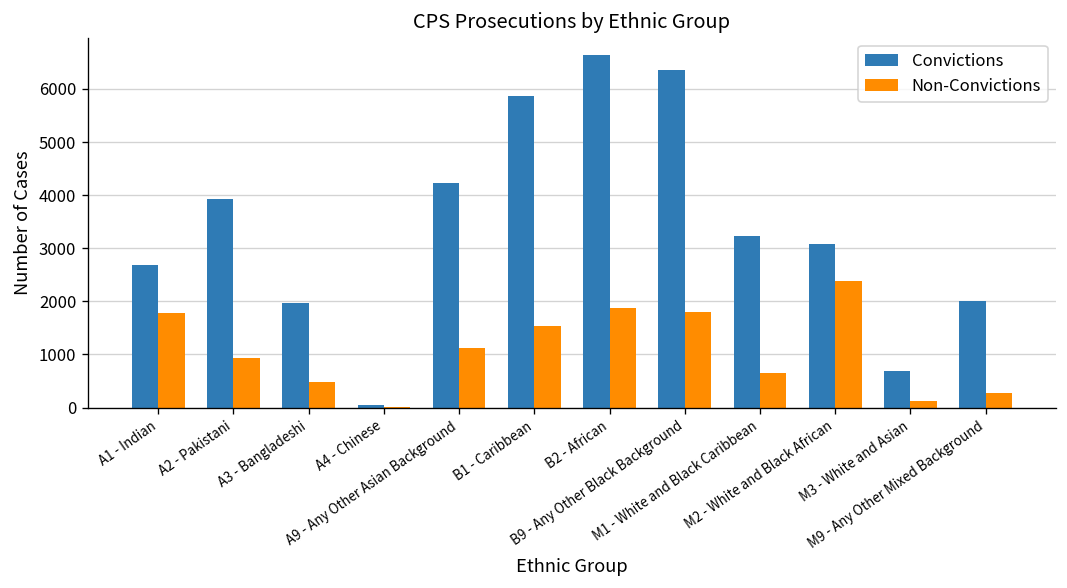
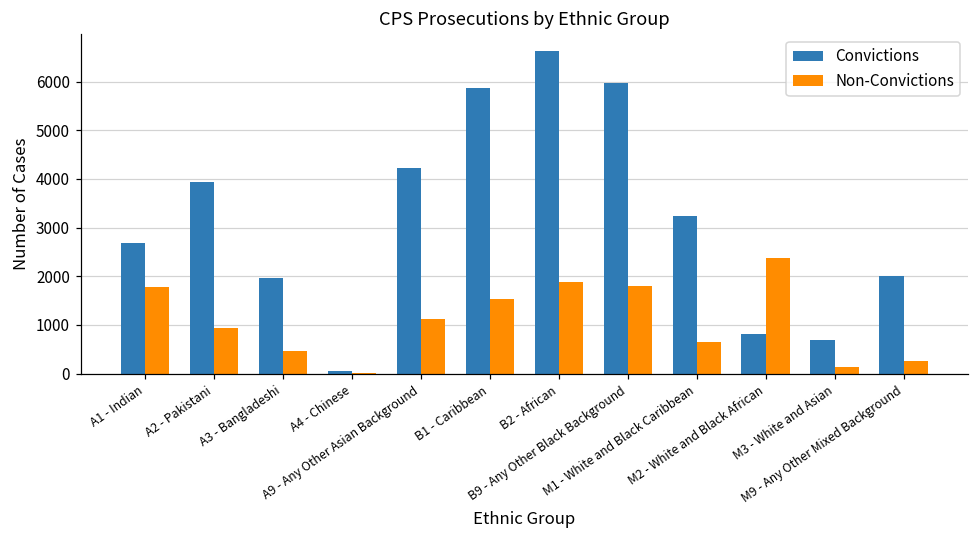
  {
    "Convictions": {
      "A1 - Indian": 2700,
      "A2 - Pakistani": 3900,
      "A3 - Bangladeshi": 2000,
      "A9 - Any Other Asian Background": 4200,
      "B1 - Caribbean": 5900,
      "B2 - African": 6600,
-     "B9 - Any Other Black Background": 6400,
+     "B9 - Any Other Black Background": 6000,
      "M1 - White and Black Caribbean": 3200,
-     "M2 - White and Black African": 3100,
+     "M2 - White and Black African": 800,
      "M3 - White and Asian": 700,
      "M9 - Any Other Mixed Background": 2000
    },
    "Non-Convictions": {
      "A1 - Indian": 1800,
      "A2 - Pakistani": 900,
      "A3 - Bangladeshi": 500,
      "A9 - Any Other Asian Background": 1100,
      "B1 - Caribbean": 1500,
      "B2 - African": 1900,
      "B9 - Any Other Black Background": 1800,
      "M1 - White and Black Caribbean": 700,
      "M2 - White and Black African": 2400,
      "M3 - White and Asian": 100,
      "M9 - Any Other Mixed Background": 300
    }
  }
